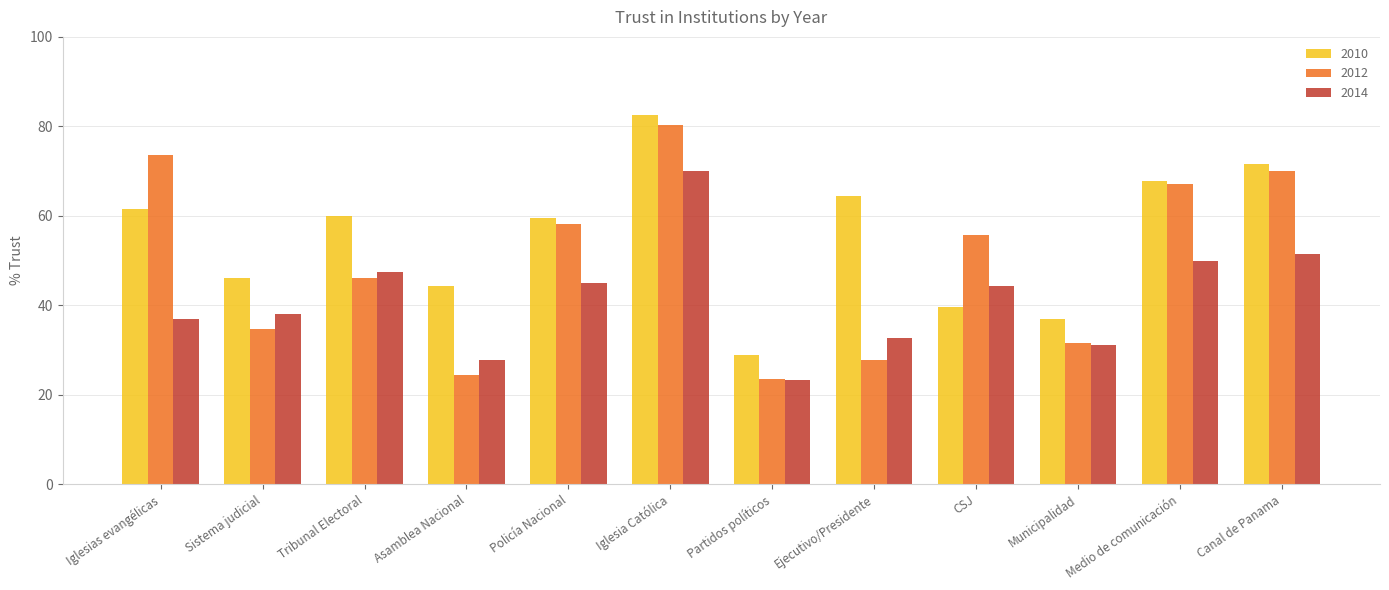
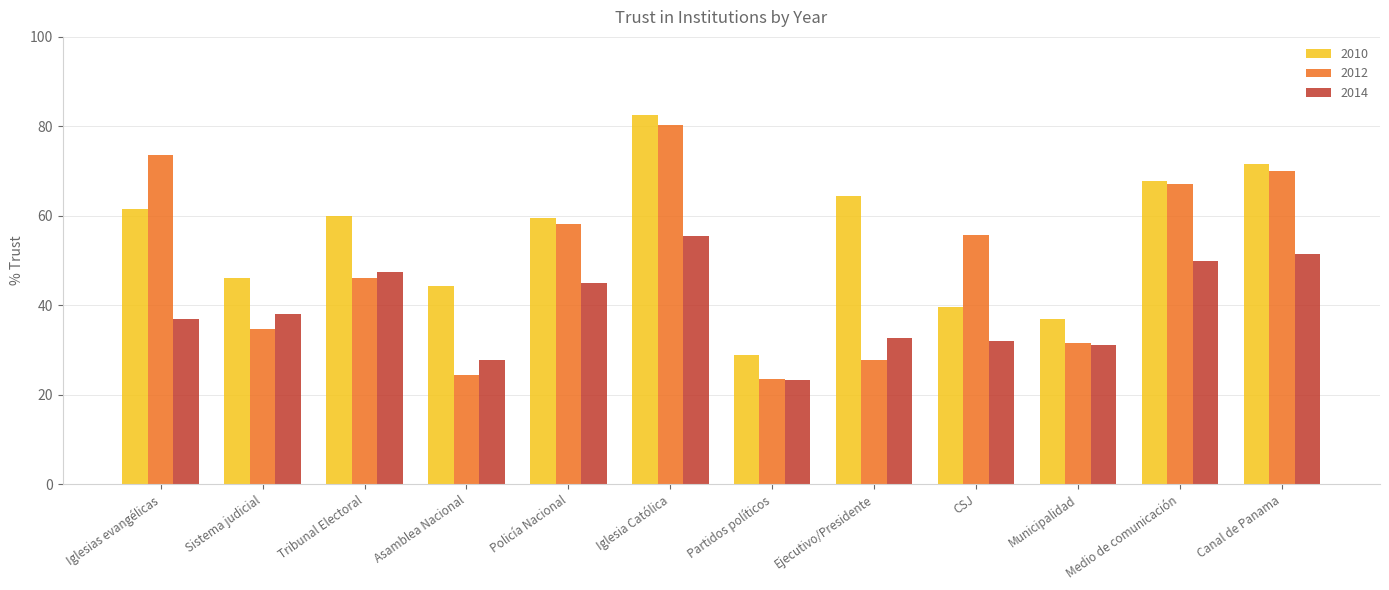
  {
    "2010": {
      "Iglesias evangélicas": 62,
      "Sistema judicial": 46,
      "Tribunal Electoral": 60,
      "Asamblea Nacional": 44,
      "Policía Nacional": 59,
      "Iglesia Católica": 83,
      "Partidos políticos": 29,
      "Ejecutivo/Presidente": 64,
      "CSJ": 40,
      "Municipalidad": 37,
      "Medio de comunicación": 68,
      "Canal de Panama": 72
    },
    "2012": {
      "Iglesias evangélicas": 74,
      "Sistema judicial": 35,
      "Tribunal Electoral": 46,
      "Asamblea Nacional": 24,
      "Policía Nacional": 58,
      "Iglesia Católica": 80,
      "Partidos políticos": 23,
      "Ejecutivo/Presidente": 28,
      "CSJ": 56,
      "Municipalidad": 32,
      "Medio de comunicación": 67,
      "Canal de Panama": 70
    },
    "2014": {
      "Iglesias evangélicas": 37,
      "Sistema judicial": 38,
      "Tribunal Electoral": 47,
      "Asamblea Nacional": 28,
      "Policía Nacional": 45,
-     "Iglesia Católica": 70,
+     "Iglesia Católica": 55,
      "Partidos políticos": 23,
      "Ejecutivo/Presidente": 33,
-     "CSJ": 44,
+     "CSJ": 32,
      "Municipalidad": 31,
      "Medio de comunicación": 50,
      "Canal de Panama": 51
    }
  }
